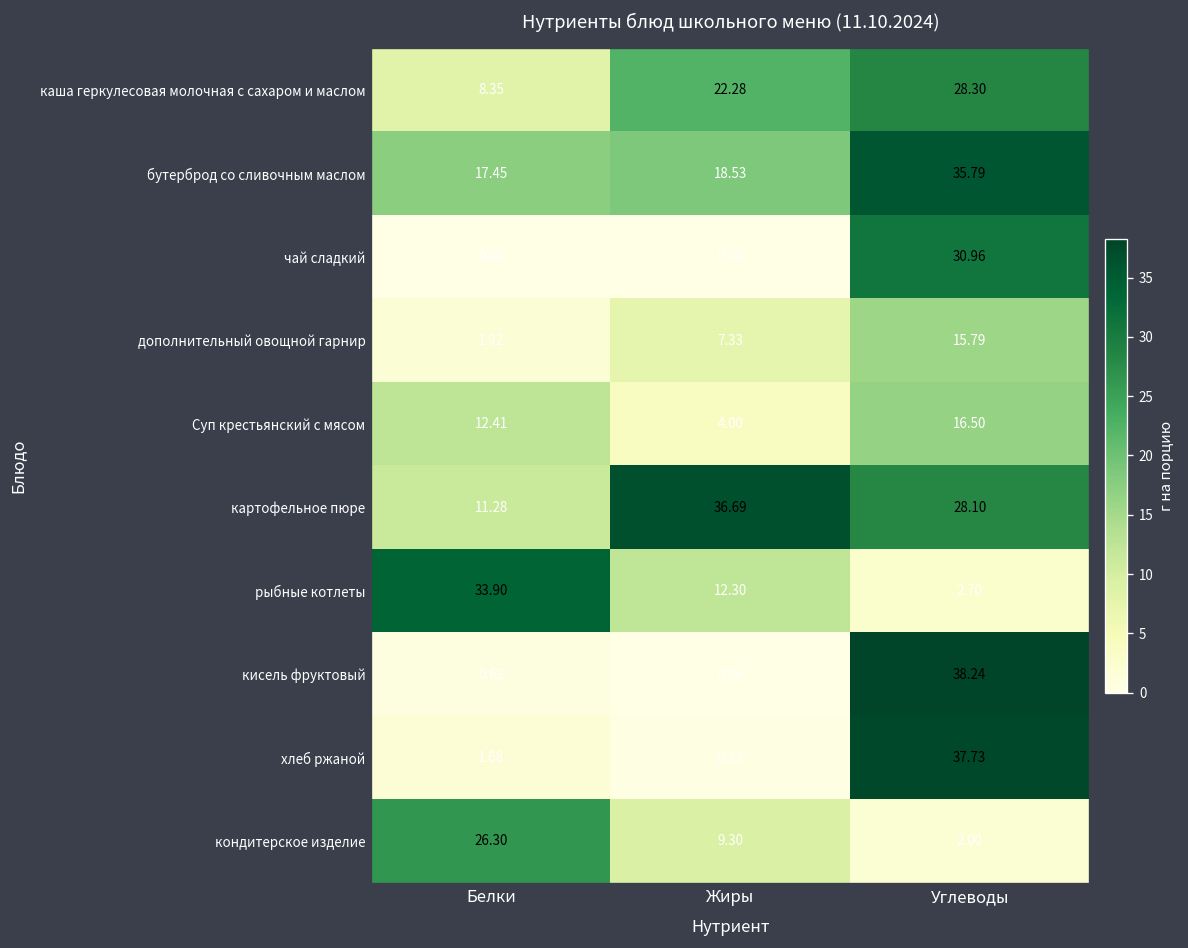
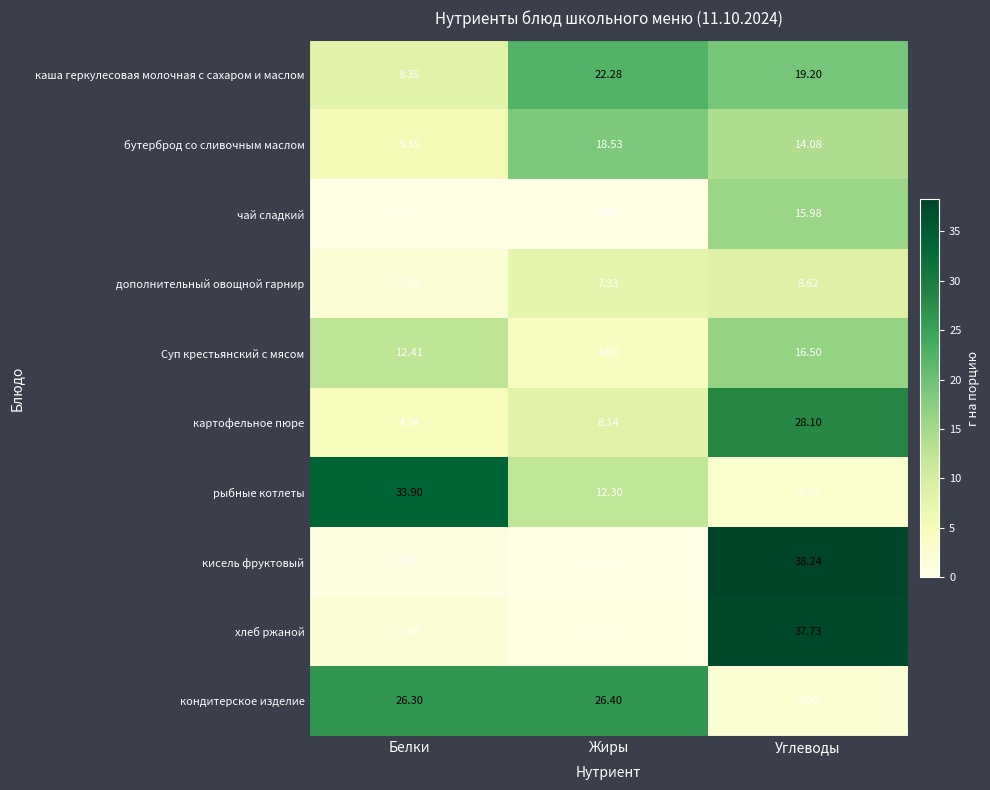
  {
    "каша геркулесовая молочная с сахаром и маслом": {
      "Белки": 8.35,
      "Жиры": 22.28,
-     "Углеводы": 28.30
+     "Углеводы": 19.20
    },
    "бутерброд со сливочным маслом": {
-     "Белки": 17.45,
+     "Белки": 5.35,
      "Жиры": 18.53,
-     "Углеводы": 35.79
+     "Углеводы": 14.08
    },
    "чай сладкий": {
-     "Углеводы": 30.96
+     "Углеводы": 15.98
    },
    "дополнительный овощной гарнир": {
      "Жиры": 7.33,
-     "Углеводы": 15.79
+     "Углеводы": 8.62
    },
    "Суп крестьянский с мясом": {
      "Белки": 12.41,
      "Жиры": 4.00,
      "Углеводы": 16.50
    },
    "картофельное пюре": {
-     "Белки": 11.28,
-     "Жиры": 36.69,
+     "Белки": 4.34,
+     "Жиры": 8.14,
      "Углеводы": 28.10
    },
    "рыбные котлеты": {
      "Белки": 33.90,
      "Жиры": 12.30,
      "Углеводы": 2.70
    },
    "кисель фруктовый": {
      "Углеводы": 38.24
    },
    "хлеб ржаной": {
      "Углеводы": 37.73
    },
    "кондитерское изделие": {
      "Белки": 26.30,
-     "Жиры": 9.30
+     "Жиры": 26.40
    }
  }
